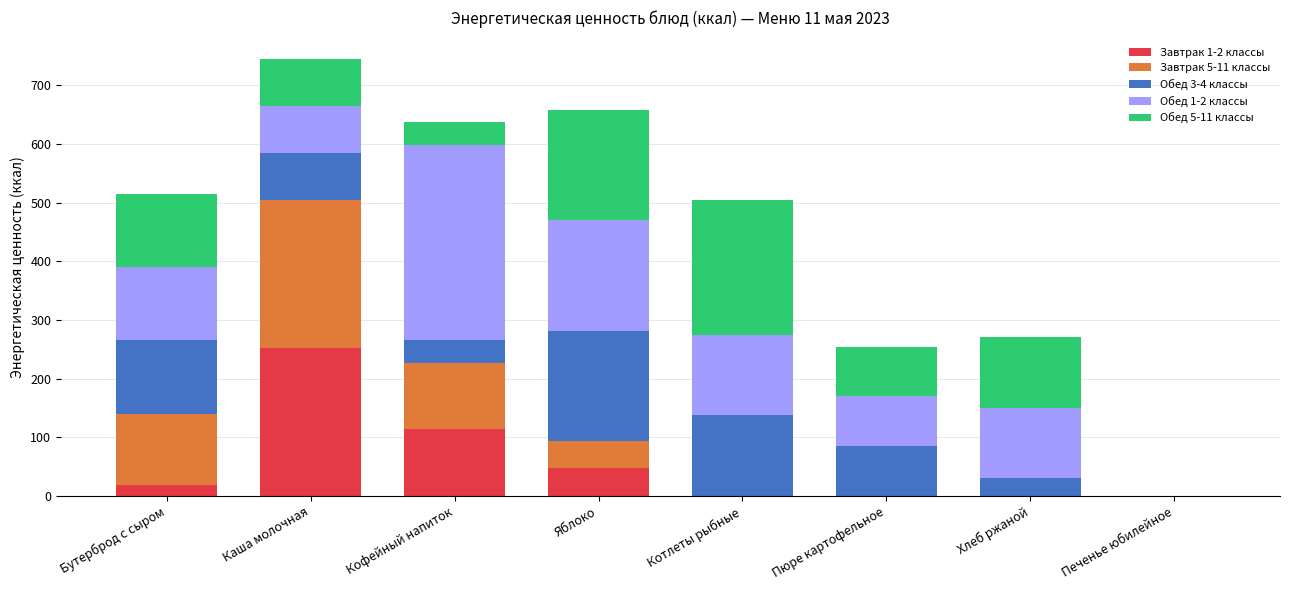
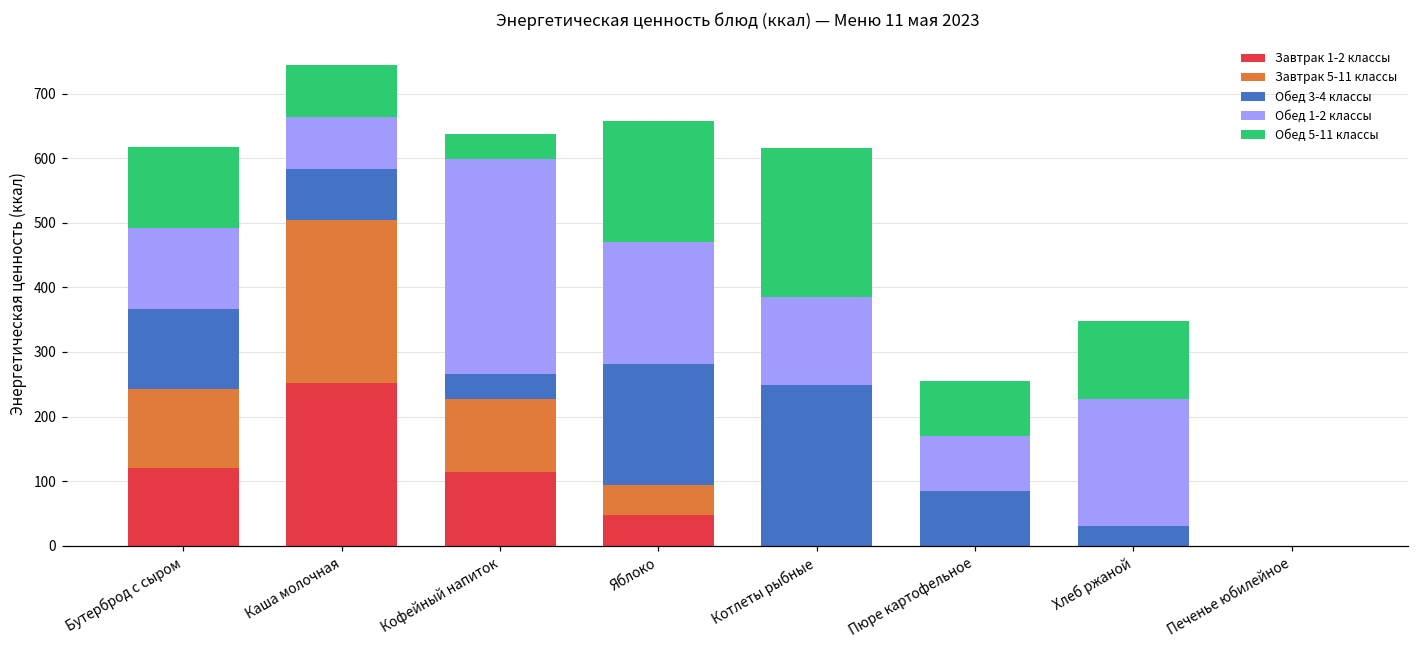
  {
    "Завтрак 1-2 классы": {
-     "Бутерброд с сыром": 20,
+     "Бутерброд с сыром": 120,
      "Каша молочная": 250,
      "Кофейный напиток": 110,
      "Яблоко": 50,
      "Котлеты рыбные": 0,
      "Пюре картофельное": 0,
      "Хлеб ржаной": 0,
      "Печенье юбилейное": 0
    },
    "Завтрак 5-11 классы": {
      "Бутерброд с сыром": 120,
      "Каша молочная": 250,
      "Кофейный напиток": 110,
      "Яблоко": 50,
      "Котлеты рыбные": 0,
      "Пюре картофельное": 0,
      "Хлеб ржаной": 0,
      "Печенье юбилейное": 0
    },
    "Обед 3-4 классы": {
      "Бутерброд с сыром": 130,
      "Каша молочная": 80,
      "Кофейный напиток": 40,
      "Яблоко": 190,
-     "Котлеты рыбные": 140,
+     "Котлеты рыбные": 250,
      "Пюре картофельное": 80,
      "Хлеб ржаной": 30,
      "Печенье юбилейное": 0
    },
    "Обед 1-2 классы": {
      "Бутерброд с сыром": 130,
      "Каша молочная": 80,
      "Кофейный напиток": 330,
      "Яблоко": 190,
      "Котлеты рыбные": 140,
      "Пюре картофельное": 80,
-     "Хлеб ржаной": 120,
+     "Хлеб ржаной": 200,
      "Печенье юбилейное": 0
    },
    "Обед 5-11 классы": {
      "Бутерброд с сыром": 130,
      "Каша молочная": 80,
      "Кофейный напиток": 40,
      "Яблоко": 190,
      "Котлеты рыбные": 230,
      "Пюре картофельное": 80,
      "Хлеб ржаной": 120,
      "Печенье юбилейное": 0
    }
  }
